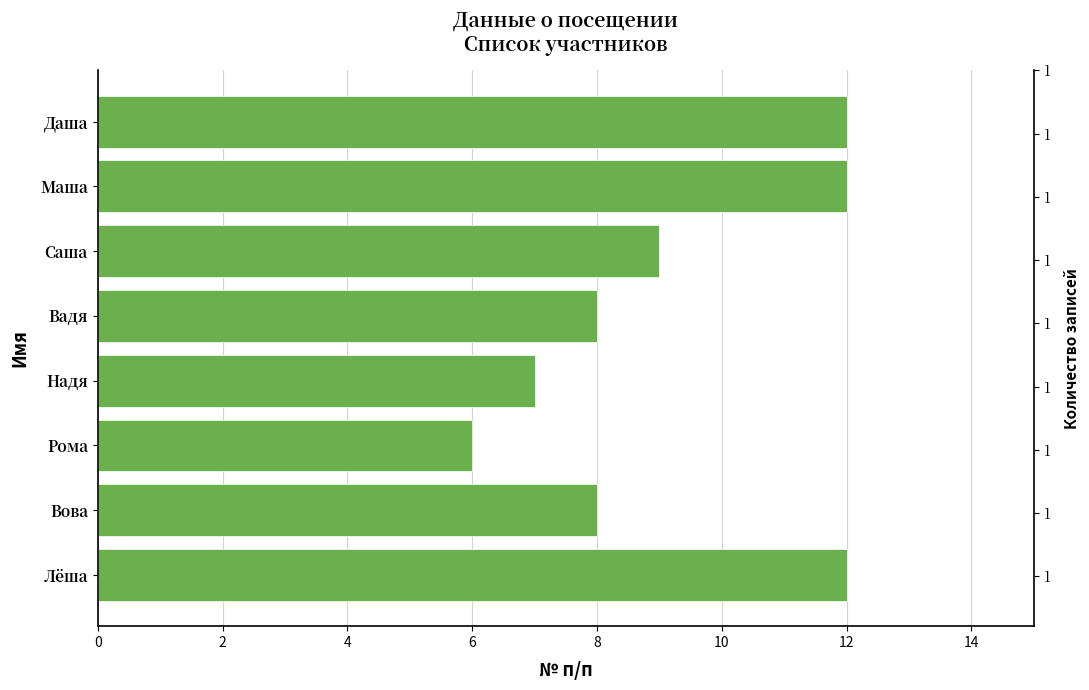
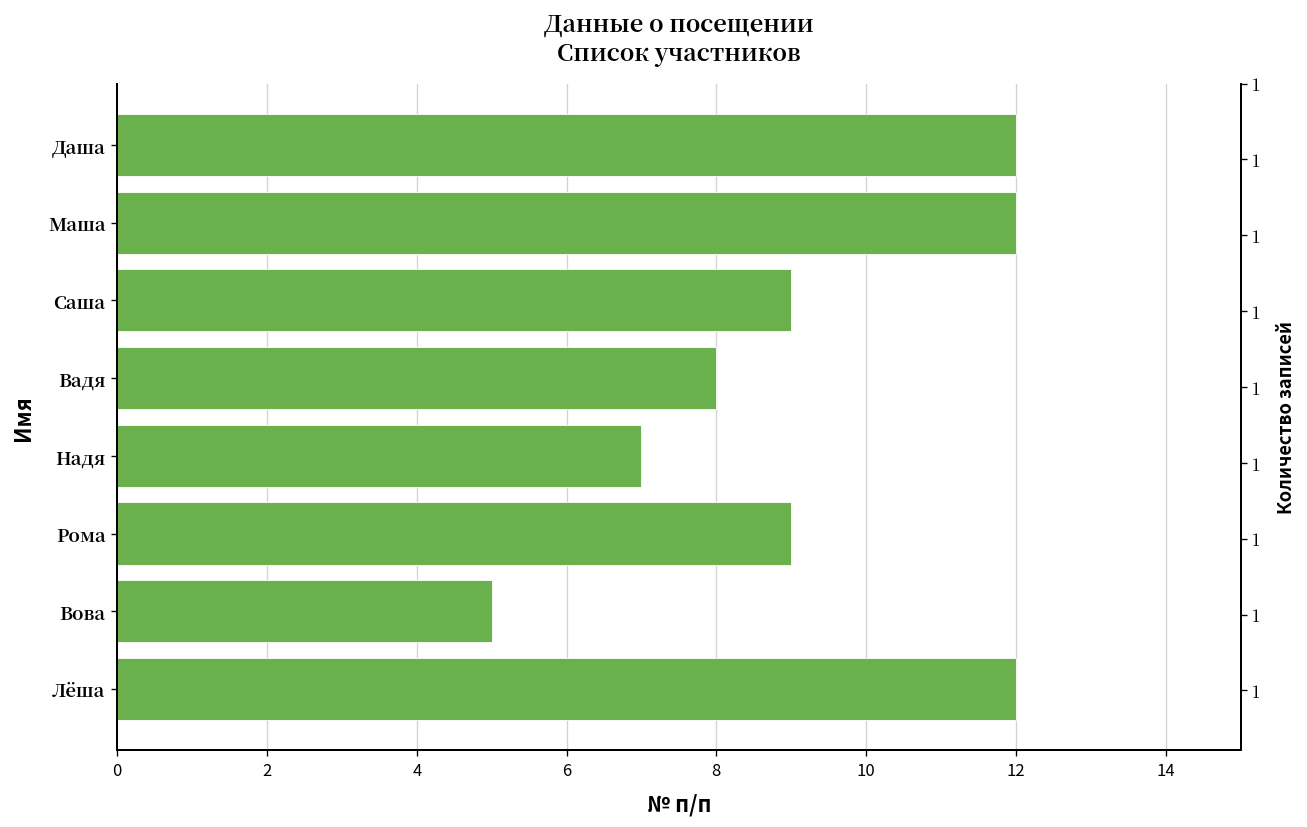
  {
    "Даша": 12,
    "Маша": 12,
    "Саша": 9,
    "Вадя": 8,
    "Надя": 7,
-   "Рома": 6,
-   "Вова": 8
+   "Рома": 9,
+   "Вова": 5
  }
